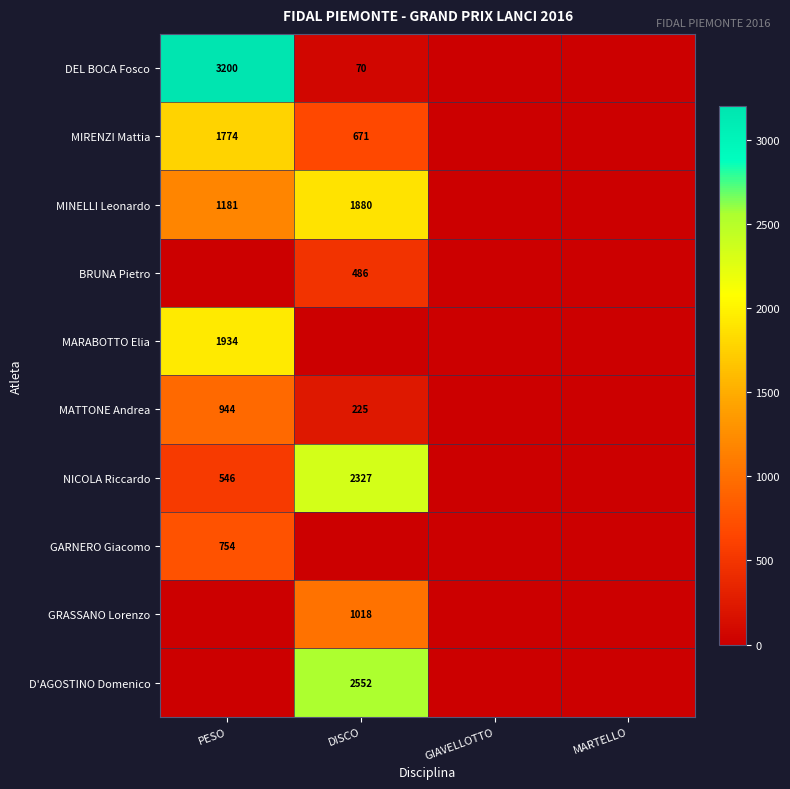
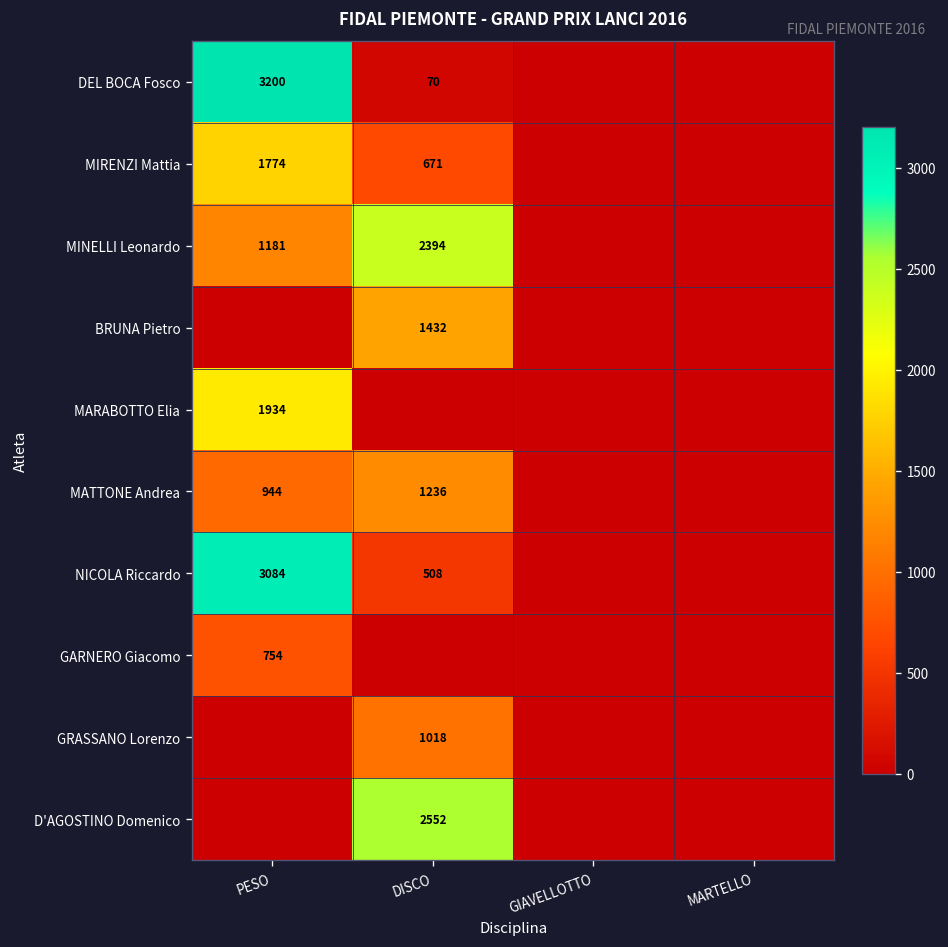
  {
    "DEL BOCA Fosco": {
      "PESO": 3200,
      "DISCO": 70
    },
    "MIRENZI Mattia": {
      "PESO": 1774,
      "DISCO": 671
    },
    "MINELLI Leonardo": {
      "PESO": 1181,
-     "DISCO": 1880
+     "DISCO": 2394
    },
    "BRUNA Pietro": {
-     "DISCO": 486
+     "DISCO": 1432
    },
    "MARABOTTO Elia": {
      "PESO": 1934
    },
    "MATTONE Andrea": {
      "PESO": 944,
-     "DISCO": 225
+     "DISCO": 1236
    },
    "NICOLA Riccardo": {
-     "PESO": 546,
-     "DISCO": 2327
+     "PESO": 3084,
+     "DISCO": 508
    },
    "GARNERO Giacomo": {
      "PESO": 754
    },
    "GRASSANO Lorenzo": {
      "DISCO": 1018
    },
    "D'AGOSTINO Domenico": {
      "DISCO": 2552
    }
  }
